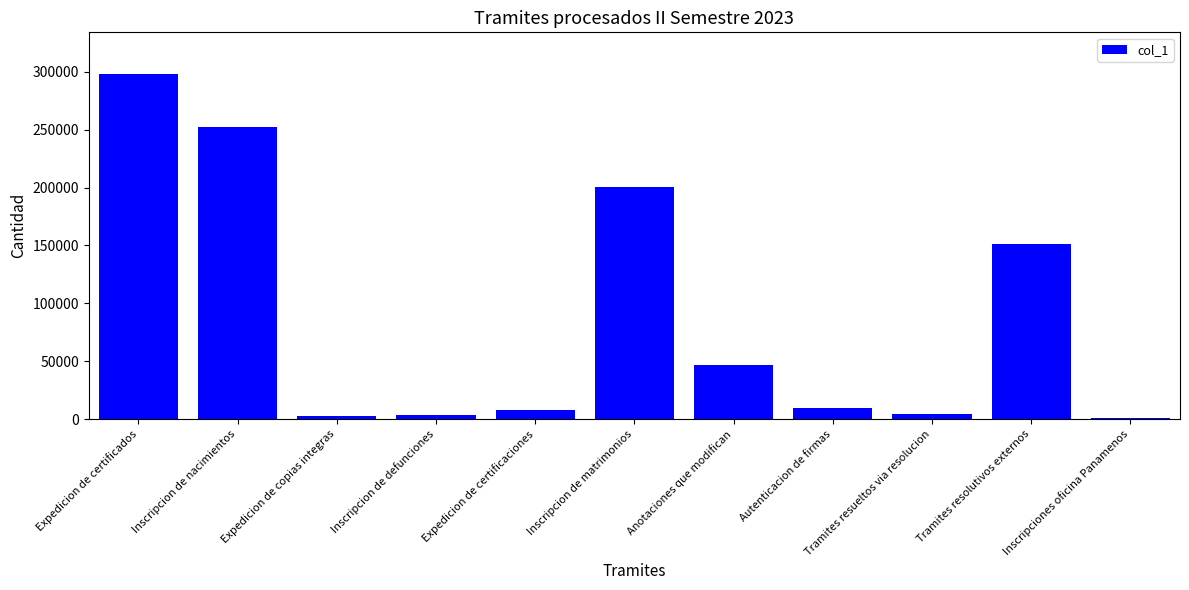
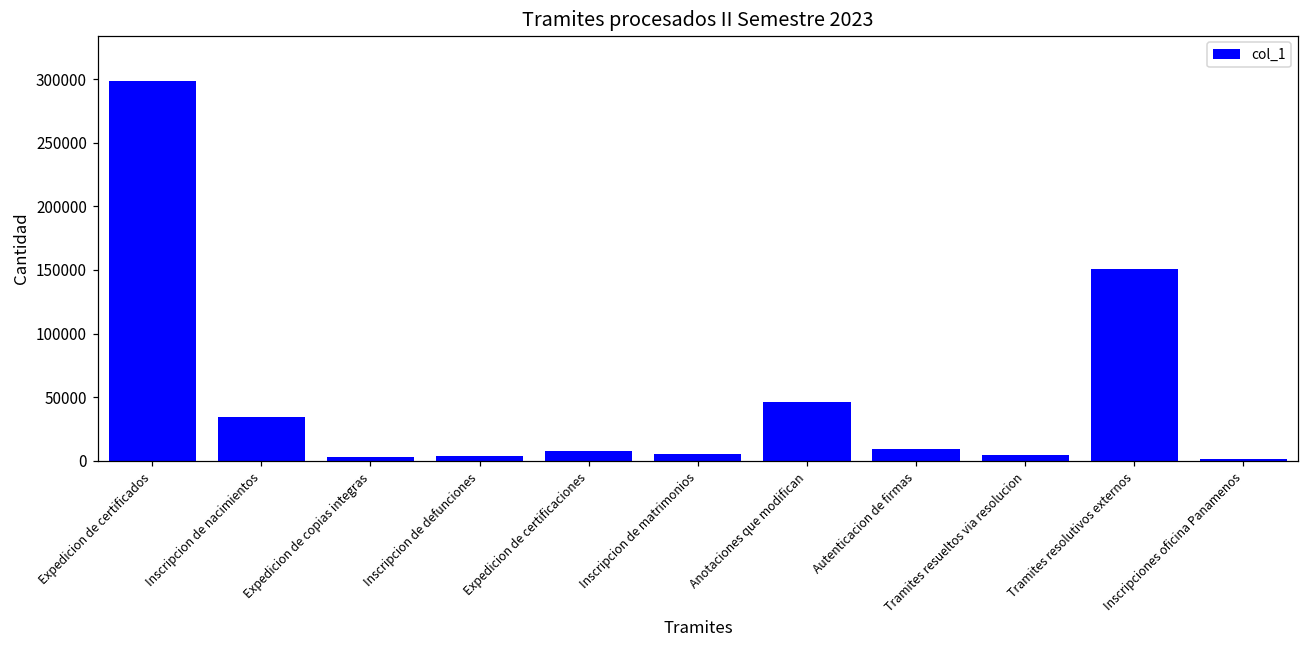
  {
    "Expedicion de certificados": 298000,
-   "Inscripcion de nacimientos": 253000,
+   "Inscripcion de nacimientos": 35000,
    "Expedicion de copias integras": 3000,
    "Inscripcion de defunciones": 4000,
    "Expedicion de certificaciones": 8000,
-   "Inscripcion de matrimonios": 201000,
+   "Inscripcion de matrimonios": 6000,
    "Anotaciones que modifican": 47000,
    "Autenticacion de firmas": 10000,
    "Tramites resueltos via resolucion": 4000,
    "Tramites resolutivos externos": 151000
  }
